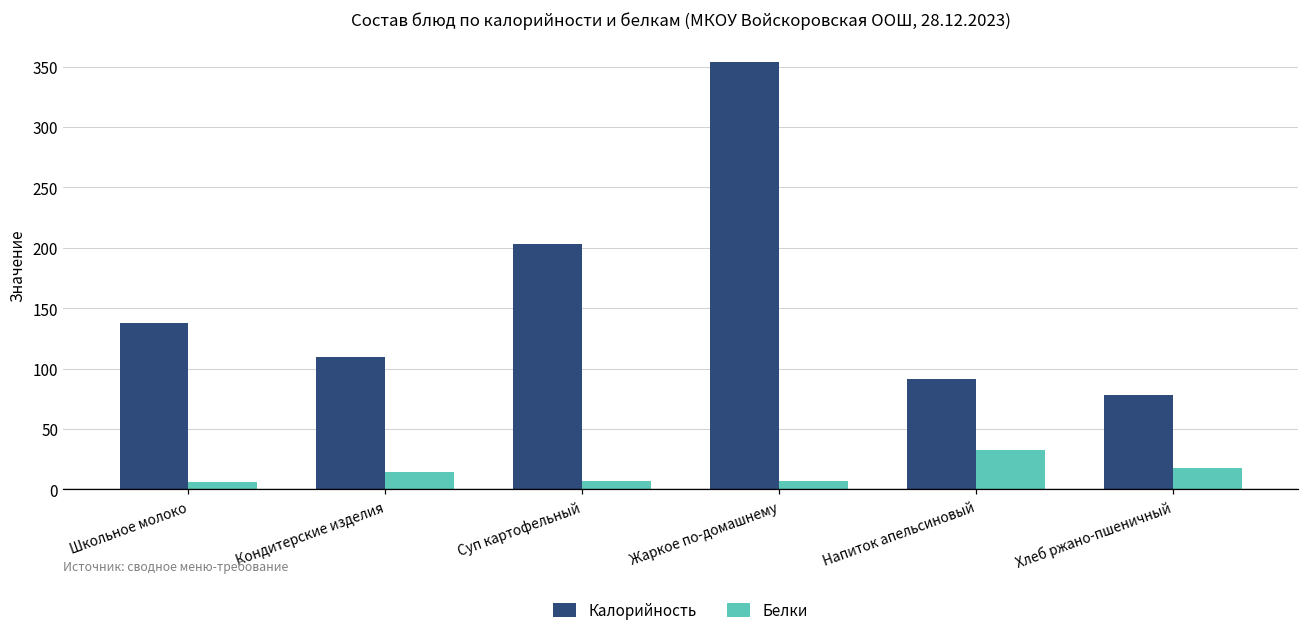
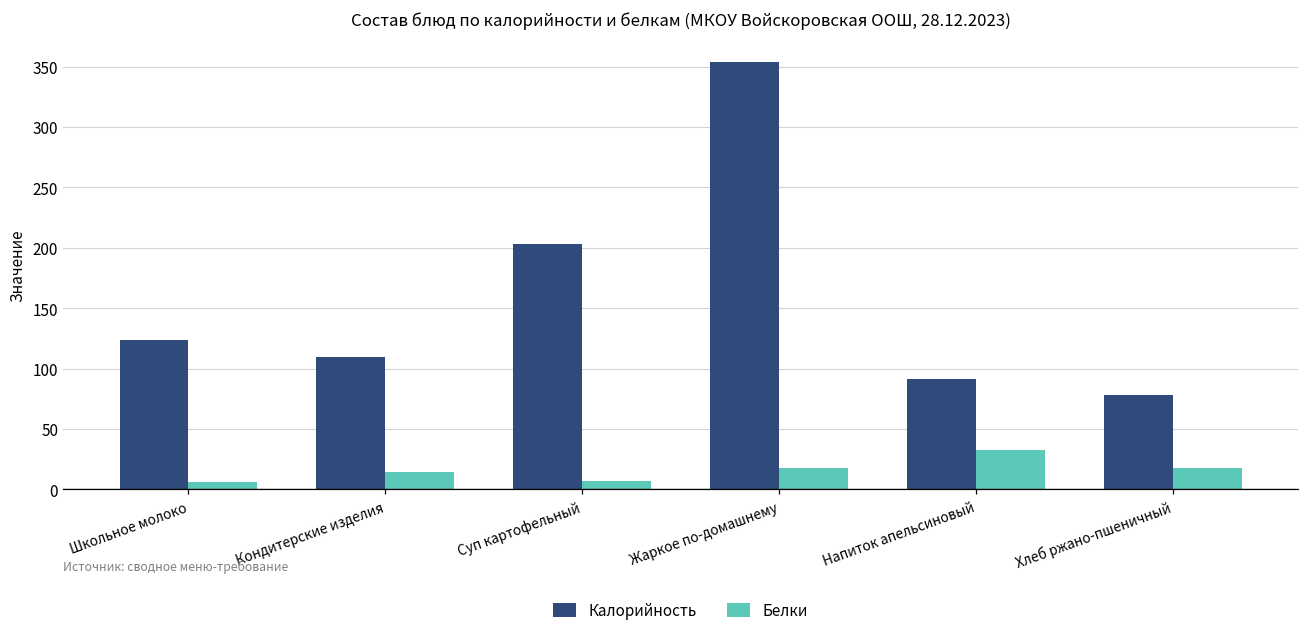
  {
    "Калорийность": {
-     "Школьное молоко": 138,
+     "Школьное молоко": 124,
      "Кондитерские изделия": 110,
      "Суп картофельный": 203,
      "Жаркое по-домашнему": 354,
      "Напиток апельсиновый": 91,
      "Хлеб ржано-пшеничный": 78
    },
    "Белки": {
      "Школьное молоко": 6,
      "Кондитерские изделия": 14,
      "Суп картофельный": 7,
-     "Жаркое по-домашнему": 7,
+     "Жаркое по-домашнему": 18,
      "Напиток апельсиновый": 32,
      "Хлеб ржано-пшеничный": 18
    }
  }
